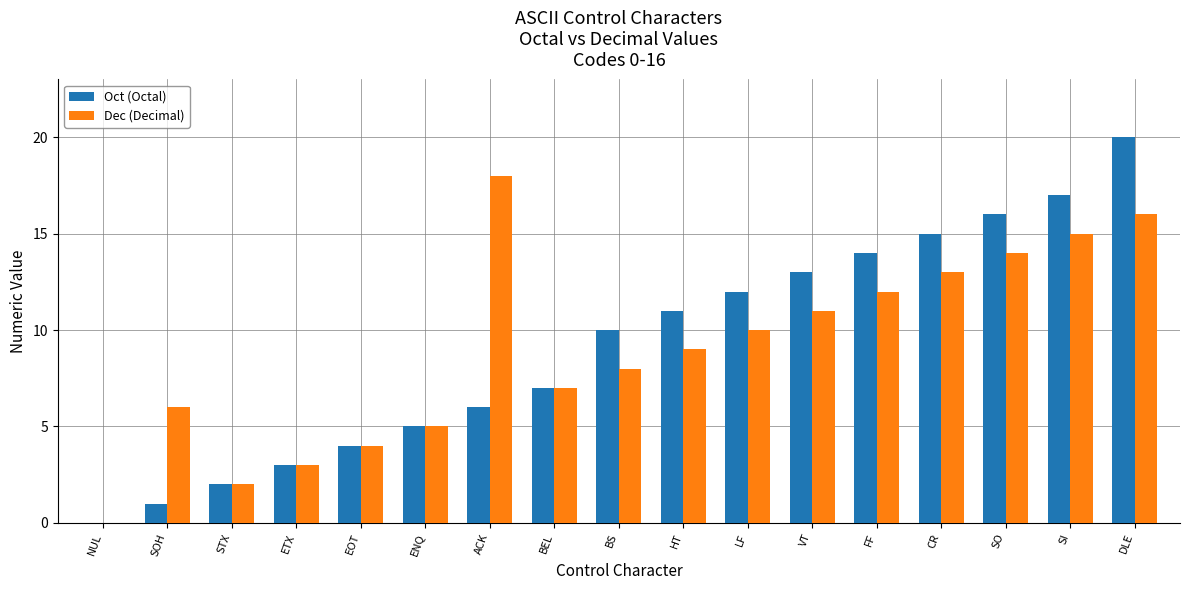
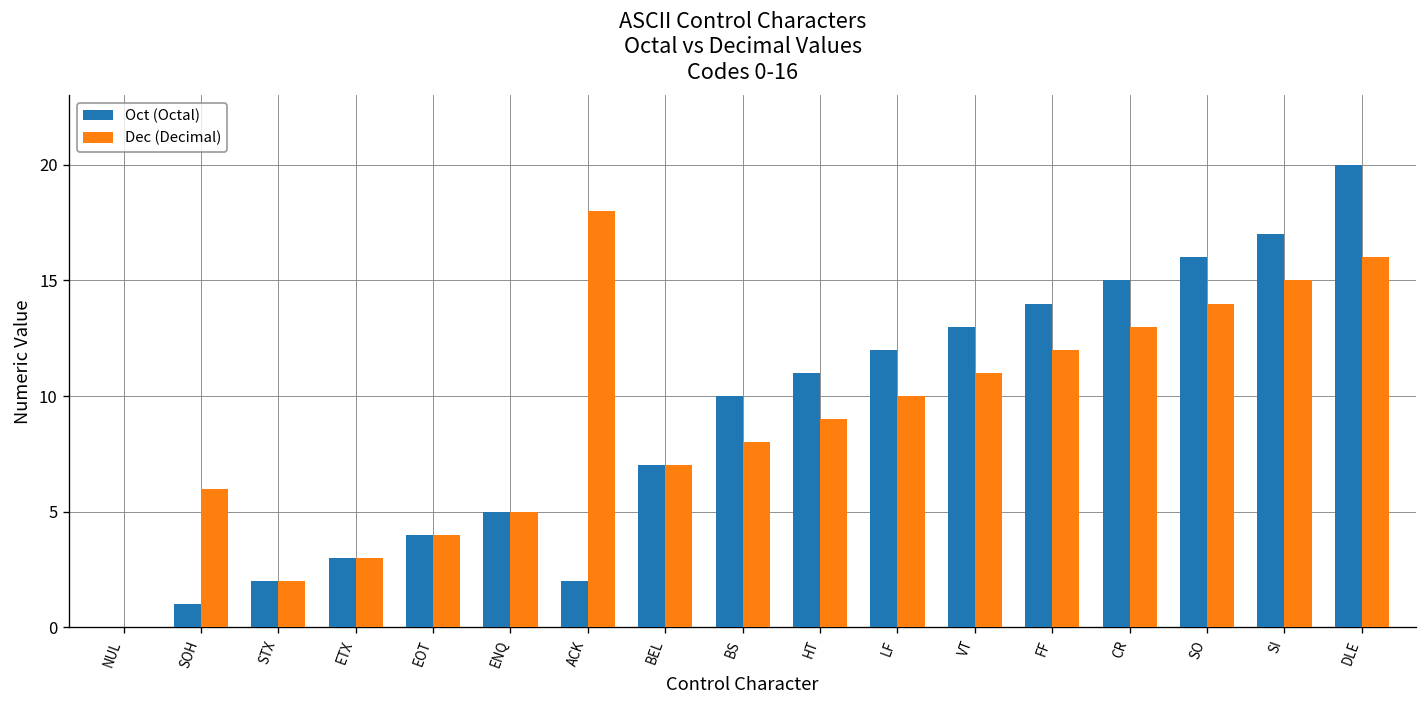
  {
    "Oct (Octal)": {
      "NUL": 0,
      "SOH": 1,
      "STX": 2,
      "ETX": 3,
      "EOT": 4,
      "ENQ": 5,
-     "ACK": 6,
+     "ACK": 2,
      "BEL": 7,
      "BS": 10,
      "HT": 11,
      "LF": 12,
      "VT": 13,
      "FF": 14,
      "CR": 15,
      "SO": 16,
      "SI": 17,
      "DLE": 20
    },
    "Dec (Decimal)": {
      "NUL": 0,
      "SOH": 6,
      "STX": 2,
      "ETX": 3,
      "EOT": 4,
      "ENQ": 5,
      "ACK": 18,
      "BEL": 7,
      "BS": 8,
      "HT": 9,
      "LF": 10,
      "VT": 11,
      "FF": 12,
      "CR": 13,
      "SO": 14,
      "SI": 15,
      "DLE": 16
    }
  }
